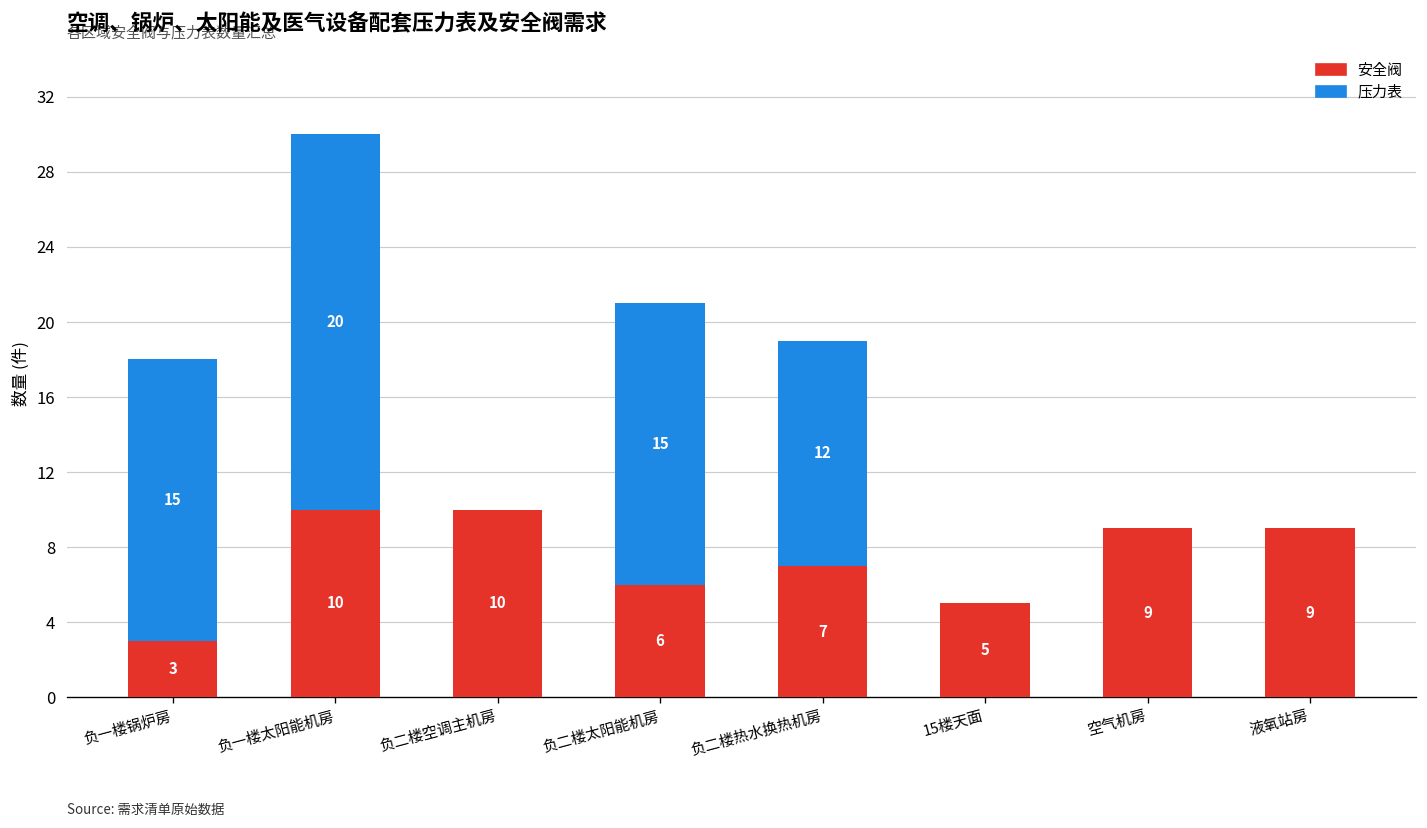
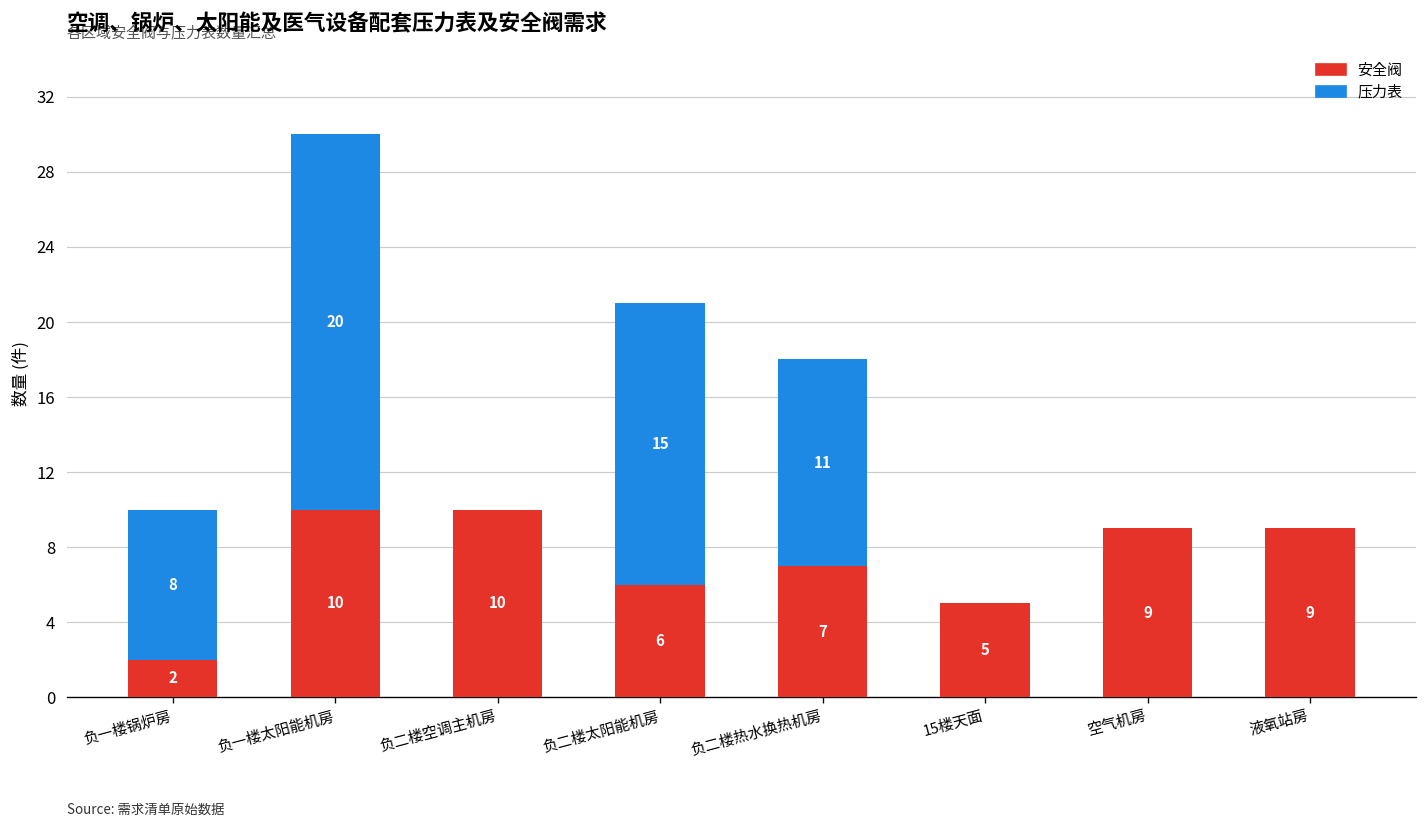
  {
    "安全阀": {
-     "负一楼锅炉房": 3,
+     "负一楼锅炉房": 2,
      "负一楼太阳能机房": 10,
      "负二楼空调主机房": 10,
      "负二楼太阳能机房": 6,
      "负二楼热水换热机房": 7,
      "15楼天面": 5,
      "空气机房": 9,
      "液氧站房": 9
    },
    "压力表": {
-     "负一楼锅炉房": 15,
+     "负一楼锅炉房": 8,
      "负一楼太阳能机房": 20,
      "负二楼太阳能机房": 15,
-     "负二楼热水换热机房": 12
+     "负二楼热水换热机房": 11
    }
  }
